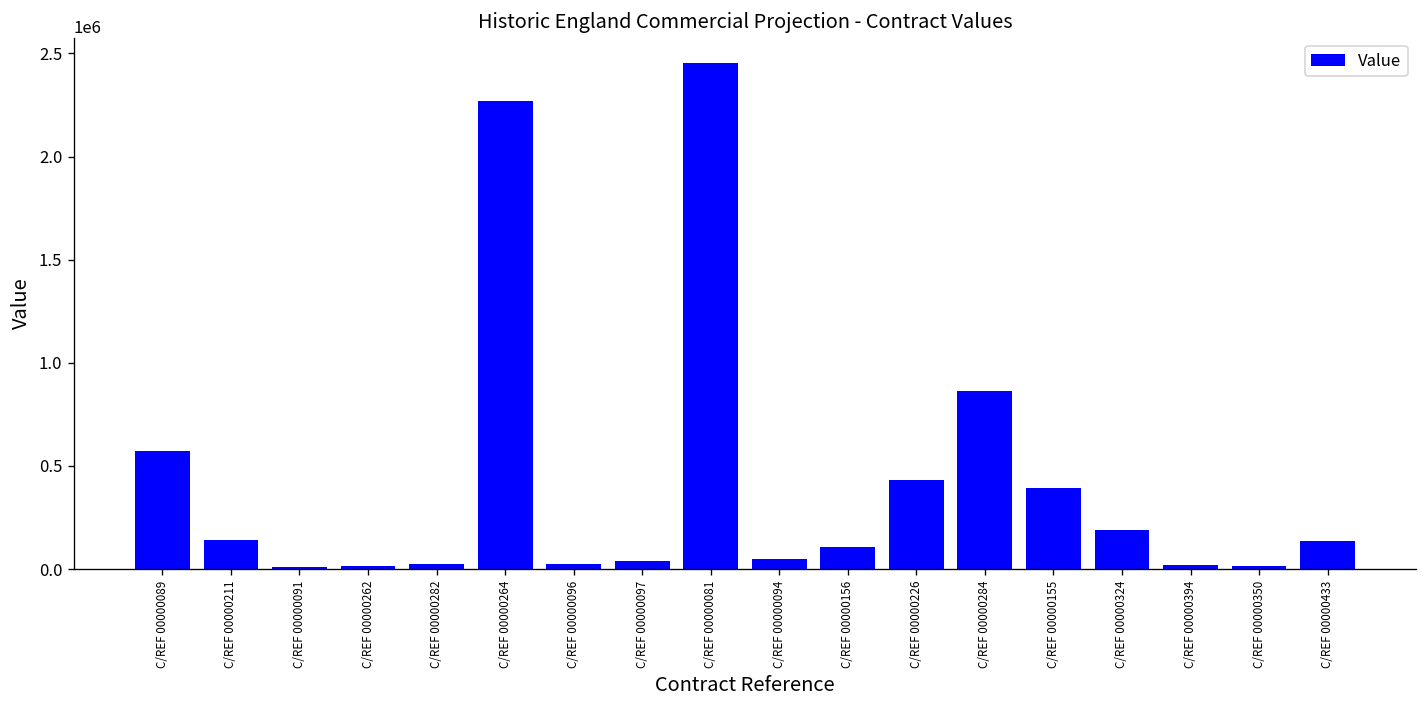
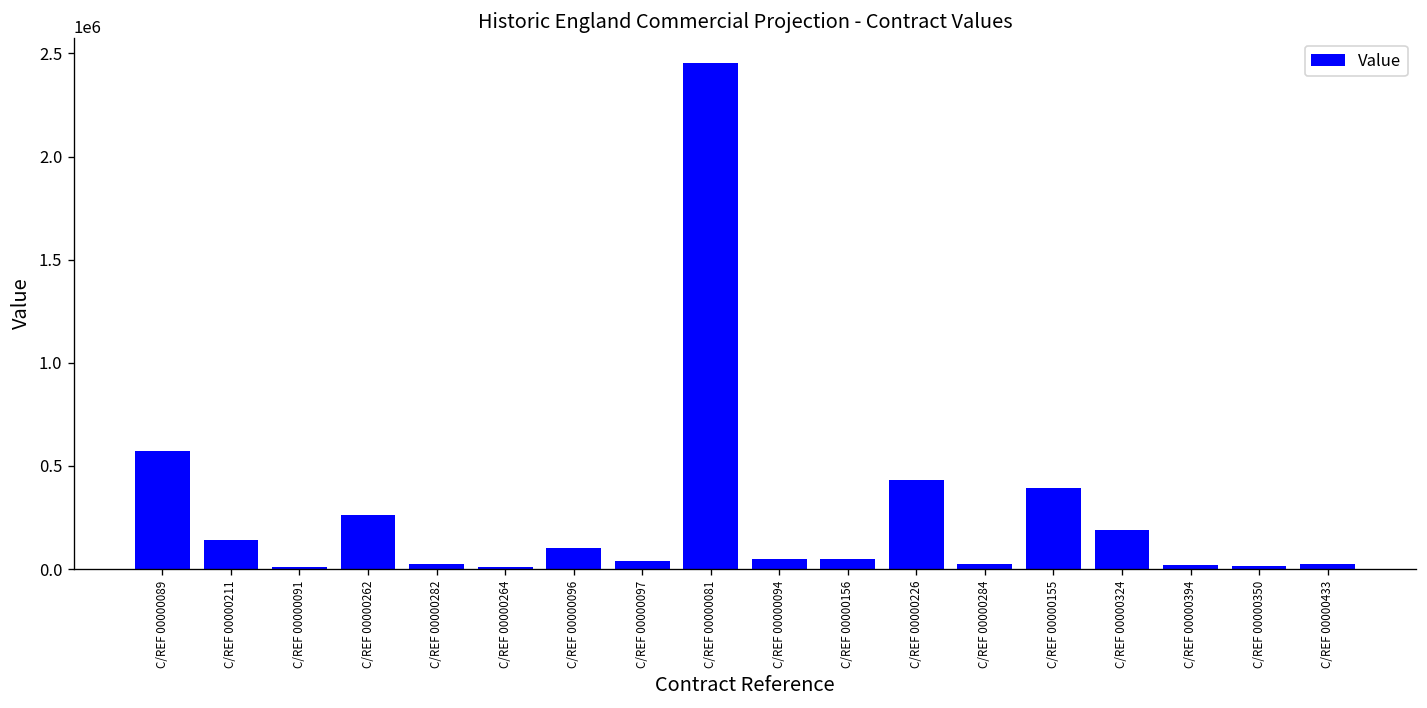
  {
    "C/REF 00000089": 570000,
    "C/REF 00000211": 140000,
-   "C/REF 00000262": 20000,
+   "C/REF 00000262": 260000,
    "C/REF 00000282": 20000,
-   "C/REF 00000264": 2270000,
-   "C/REF 00000096": 20000,
+   "C/REF 00000264": 10000,
+   "C/REF 00000096": 100000,
    "C/REF 00000097": 40000,
    "C/REF 00000081": 2450000,
    "C/REF 00000094": 50000,
-   "C/REF 00000156": 110000,
+   "C/REF 00000156": 50000,
    "C/REF 00000226": 430000,
-   "C/REF 00000284": 860000,
+   "C/REF 00000284": 30000,
    "C/REF 00000155": 390000,
    "C/REF 00000324": 190000,
    "C/REF 00000394": 20000,
    "C/REF 00000350": 20000,
-   "C/REF 00000433": 130000
+   "C/REF 00000433": 30000
  }
